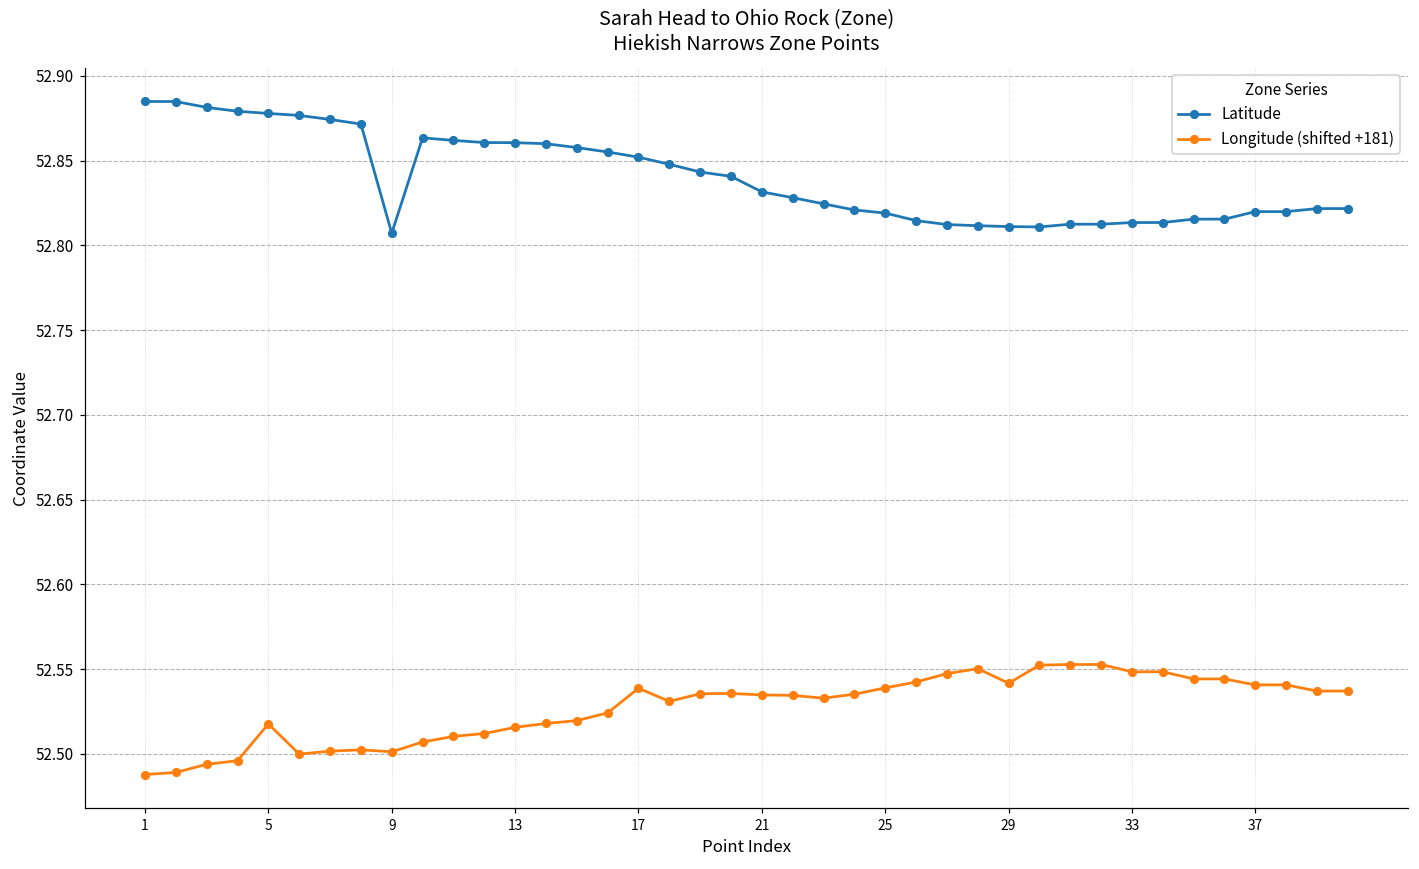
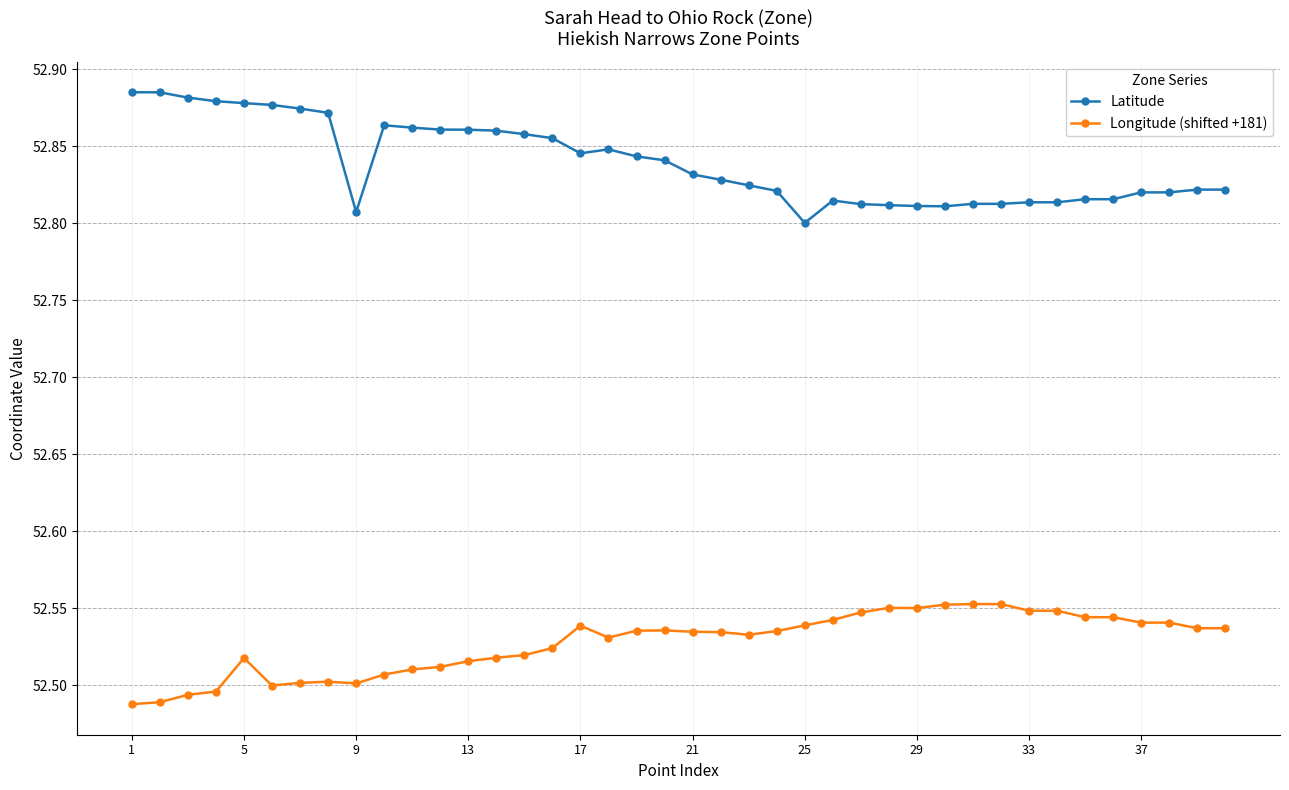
  {
    "Latitude": {
      "1": 52.885,
      "5": 52.878,
      "9": 52.807,
      "13": 52.861,
-     "17": 52.852,
+     "17": 52.845,
      "21": 52.832,
-     "25": 52.819,
+     "25": 52.800,
      "29": 52.811,
      "33": 52.814,
      "37": 52.820
    },
    "Longitude (shifted +181)": {
      "1": 52.488,
      "5": 52.518,
      "9": 52.501,
      "13": 52.516,
      "17": 52.539,
      "21": 52.535,
      "25": 52.539,
-     "29": 52.542,
+     "29": 52.550,
      "33": 52.548,
      "37": 52.541
    }
  }
